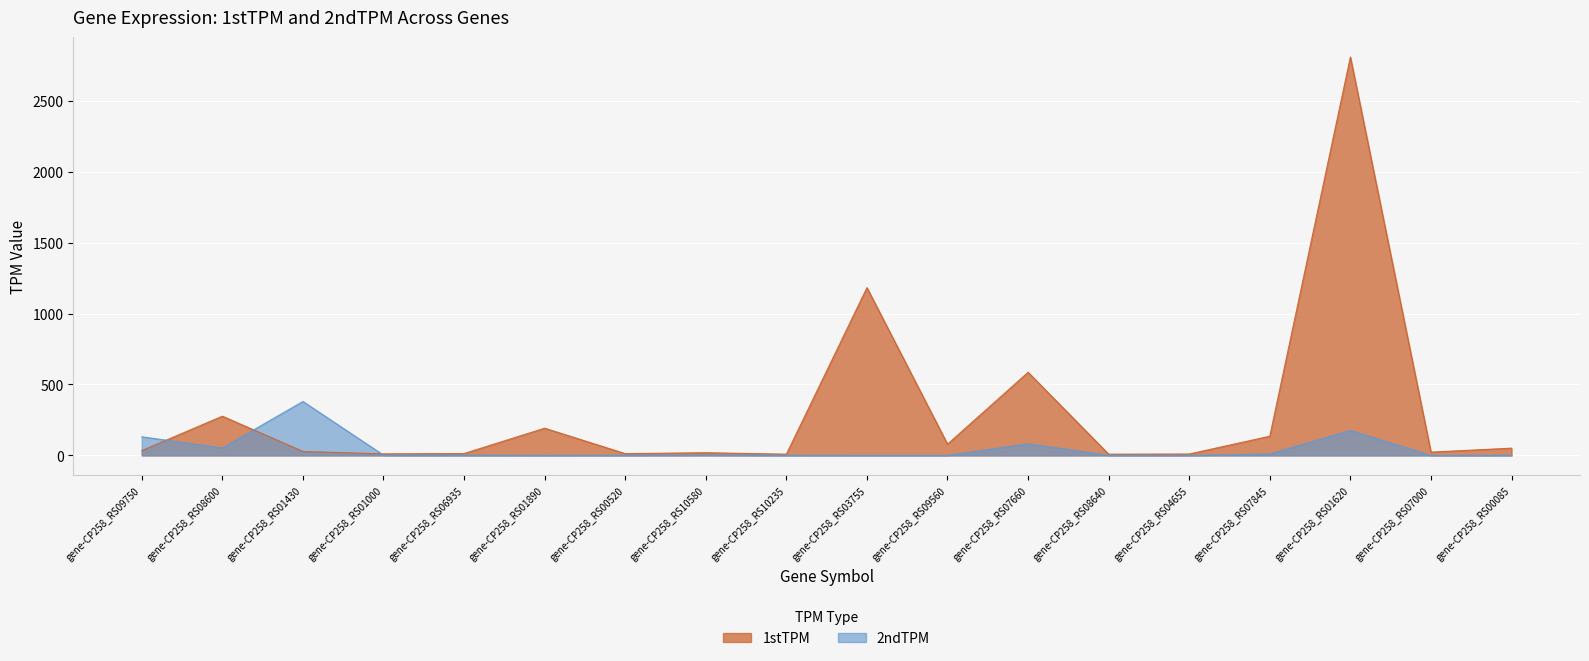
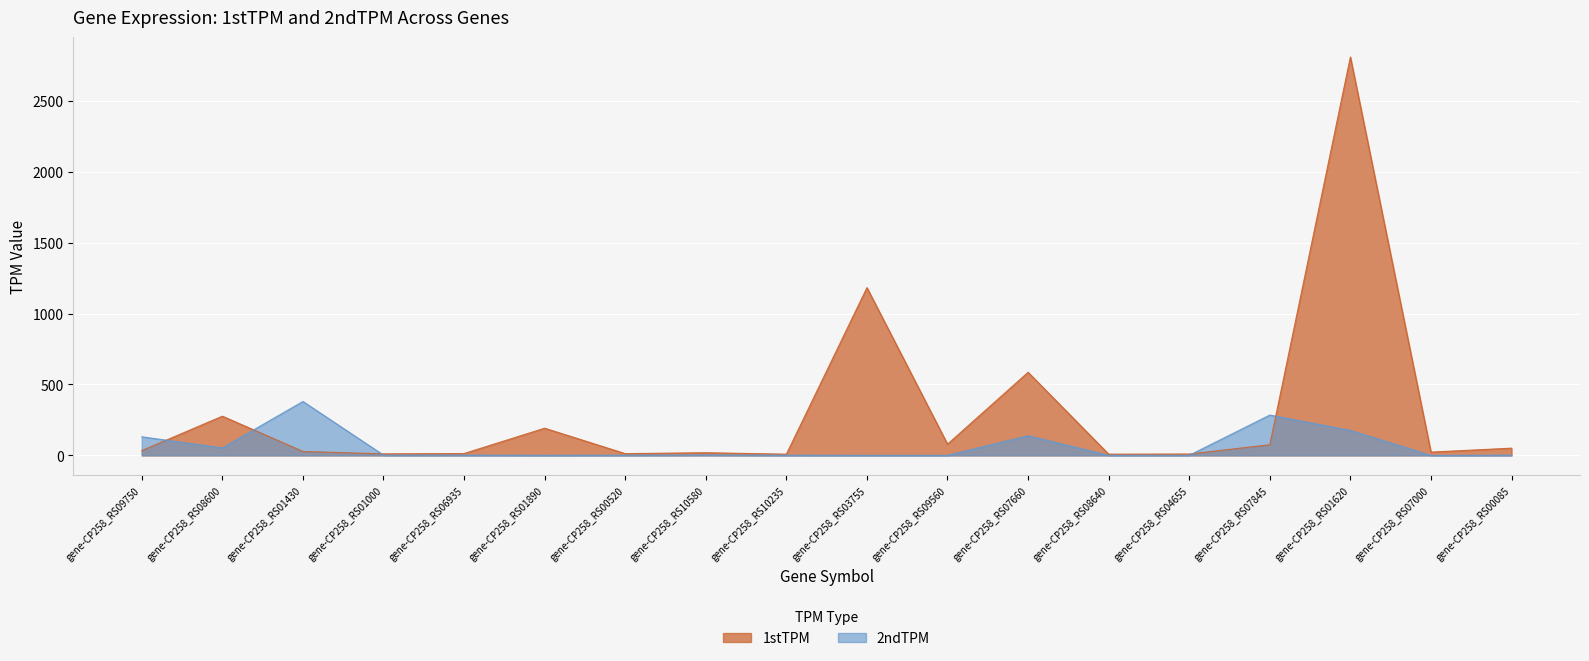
  {
    "1stTPM": {
      "gene-CP258_RS09750": 30,
      "gene-CP258_RS08600": 280,
      "gene-CP258_RS01430": 30,
      "gene-CP258_RS01890": 190,
      "gene-CP258_RS03755": 1180,
      "gene-CP258_RS09560": 80,
      "gene-CP258_RS07660": 590,
-     "gene-CP258_RS07845": 140,
+     "gene-CP258_RS07845": 80,
      "gene-CP258_RS01620": 2810,
      "gene-CP258_RS07000": 20,
      "gene-CP258_RS00085": 50
    },
    "2ndTPM": {
      "gene-CP258_RS09750": 130,
      "gene-CP258_RS08600": 50,
      "gene-CP258_RS01430": 380,
      "gene-CP258_RS01890": 0,
      "gene-CP258_RS03755": 0,
      "gene-CP258_RS09560": 0,
-     "gene-CP258_RS07660": 80,
-     "gene-CP258_RS07845": 10,
+     "gene-CP258_RS07660": 140,
+     "gene-CP258_RS07845": 280,
      "gene-CP258_RS01620": 180,
      "gene-CP258_RS07000": 0,
      "gene-CP258_RS00085": 0
    }
  }
